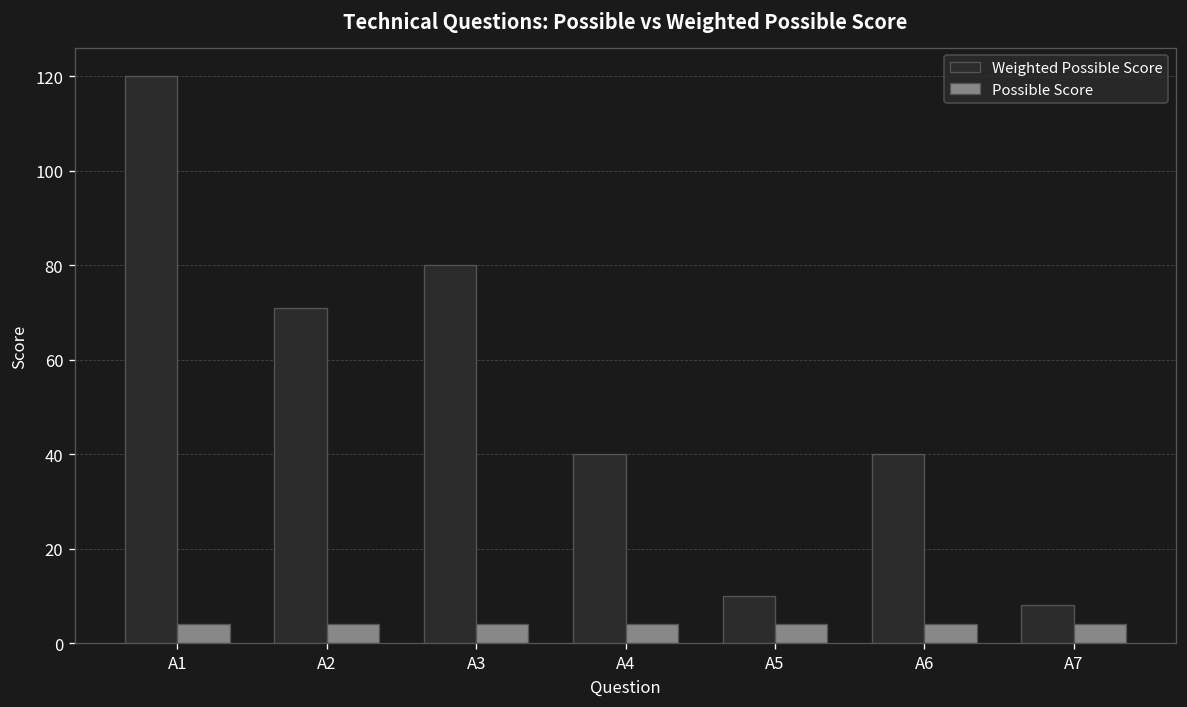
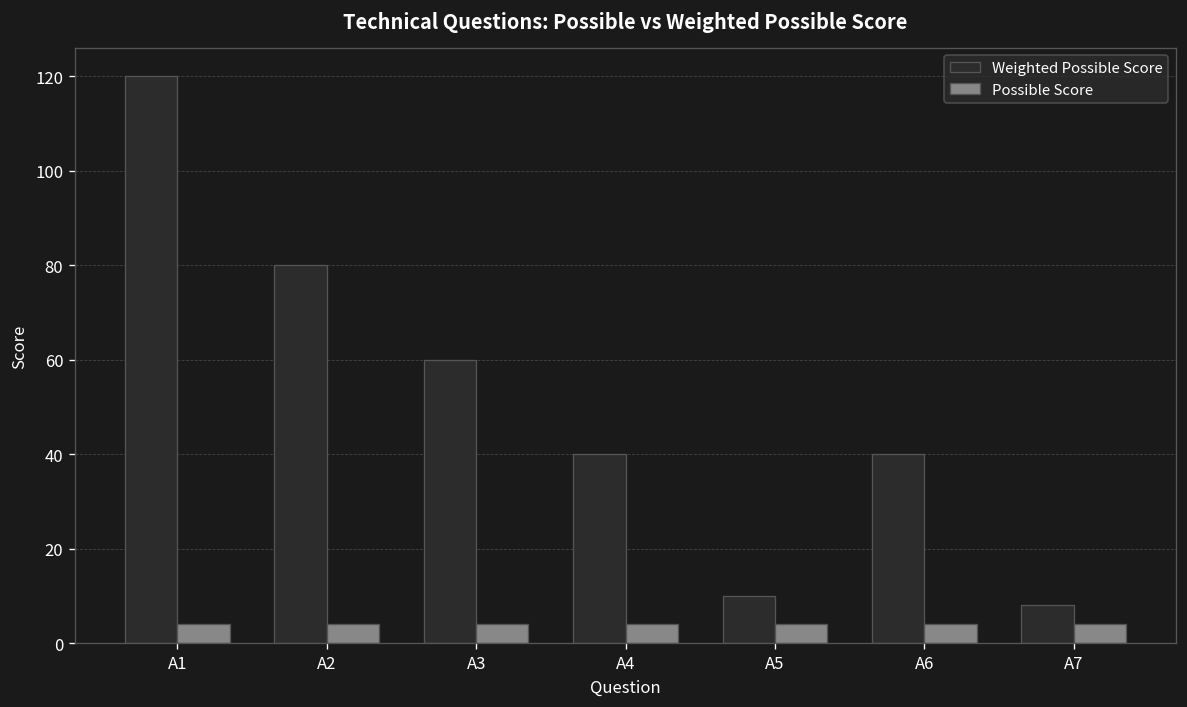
  {
    "Weighted Possible Score": {
      "A1": 120,
-     "A2": 71,
-     "A3": 80,
+     "A2": 80,
+     "A3": 60,
      "A4": 40,
      "A5": 10,
      "A6": 40,
      "A7": 8
    },
    "Possible Score": {
      "A1": 4,
      "A2": 4,
      "A3": 4,
      "A4": 4,
      "A5": 4,
      "A6": 4,
      "A7": 4
    }
  }
